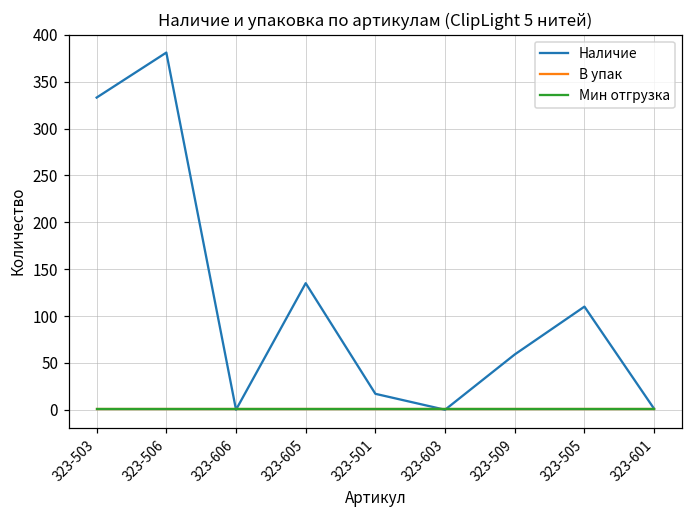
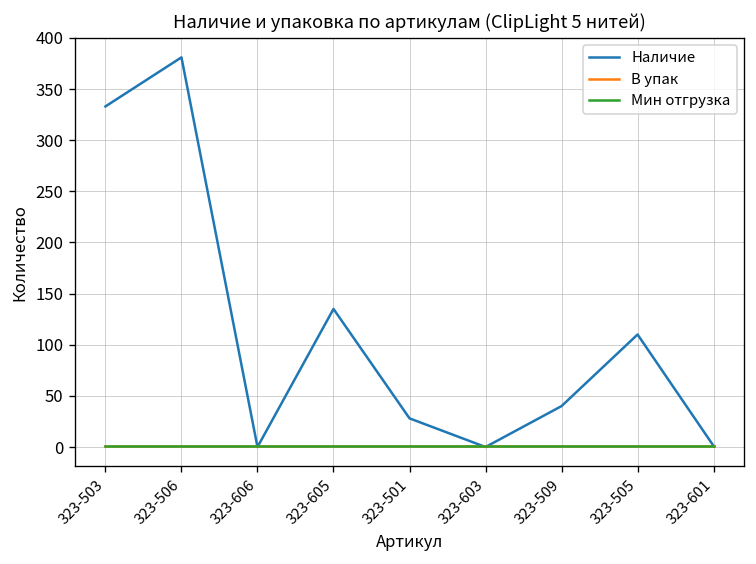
  {
    "Наличие": {
      "323-503": 330,
      "323-506": 380,
      "323-605": 140,
-     "323-501": 20,
-     "323-509": 60,
+     "323-501": 30,
+     "323-509": 40,
      "323-505": 110
    },
    "Мин отгрузка": {
      "323-503": 0,
      "323-506": 0,
      "323-605": 0,
      "323-501": 0,
      "323-509": 0,
      "323-505": 0
    }
  }
